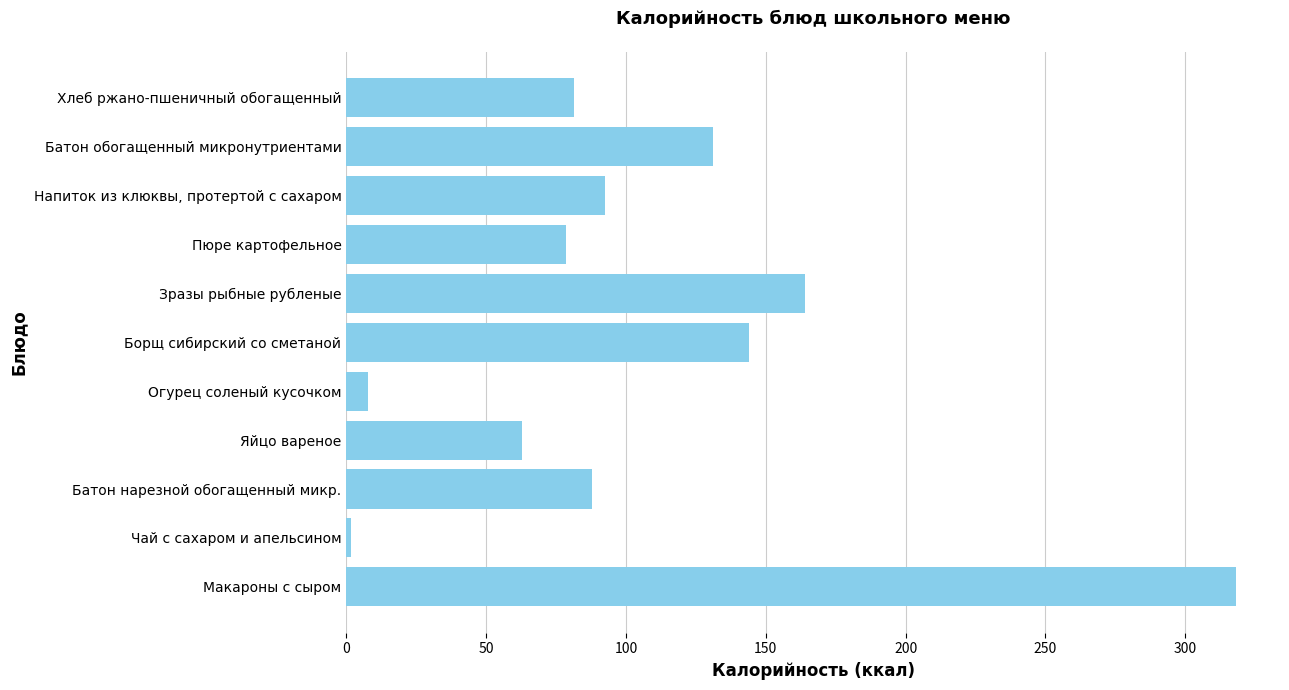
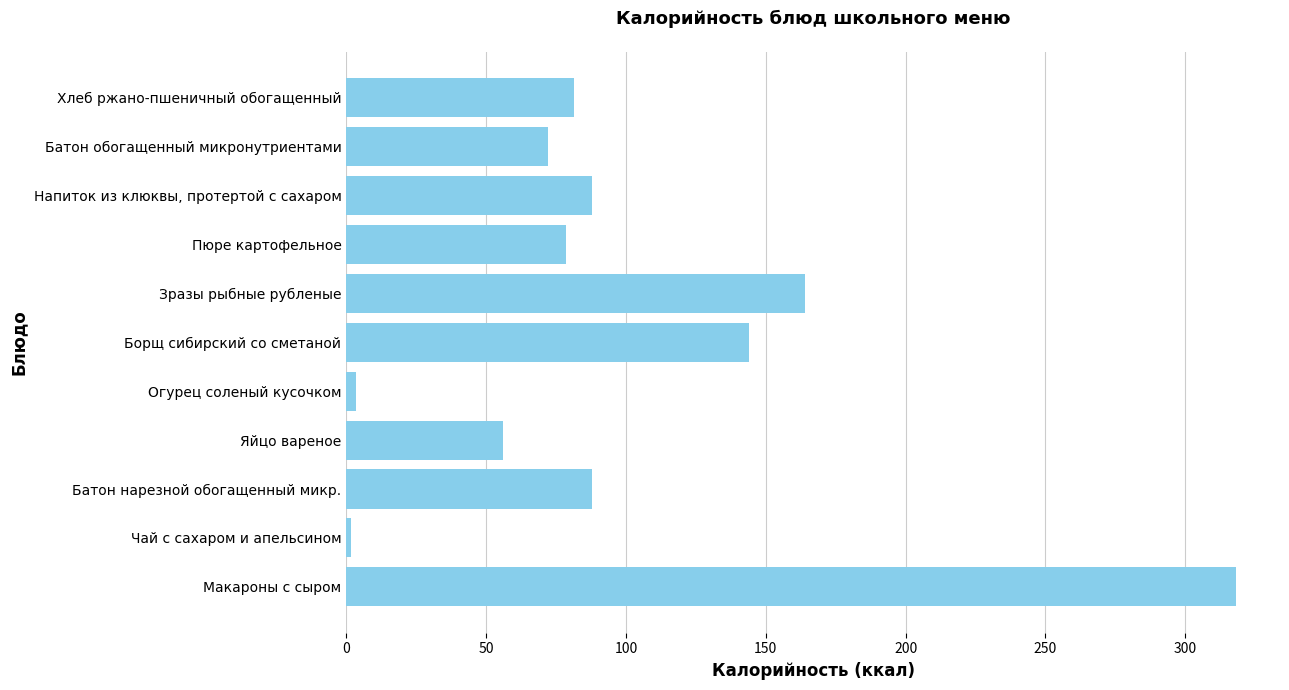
  {
    "Хлеб ржано-пшеничный обогащенный": 82,
-   "Батон обогащенный микронутриентами": 131,
-   "Напиток из клюквы, протертой с сахаром": 93,
+   "Батон обогащенный микронутриентами": 72,
+   "Напиток из клюквы, протертой с сахаром": 88,
    "Пюре картофельное": 79,
    "Зразы рыбные рубленые": 164,
    "Борщ сибирский со сметаной": 144,
-   "Огурец соленый кусочком": 8,
-   "Яйцо вареное": 63,
+   "Огурец соленый кусочком": 3,
+   "Яйцо вареное": 56,
    "Батон нарезной обогащенный микр.": 88,
    "Чай с сахаром и апельсином": 2,
    "Макароны с сыром": 318
  }
